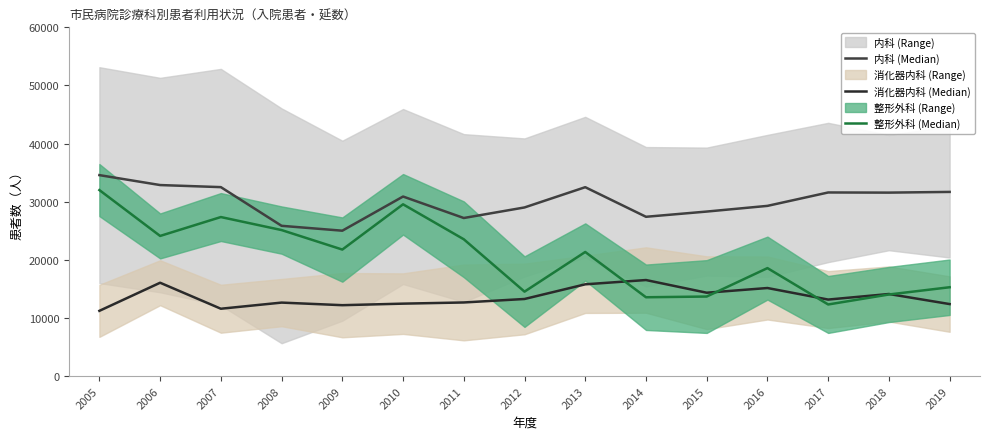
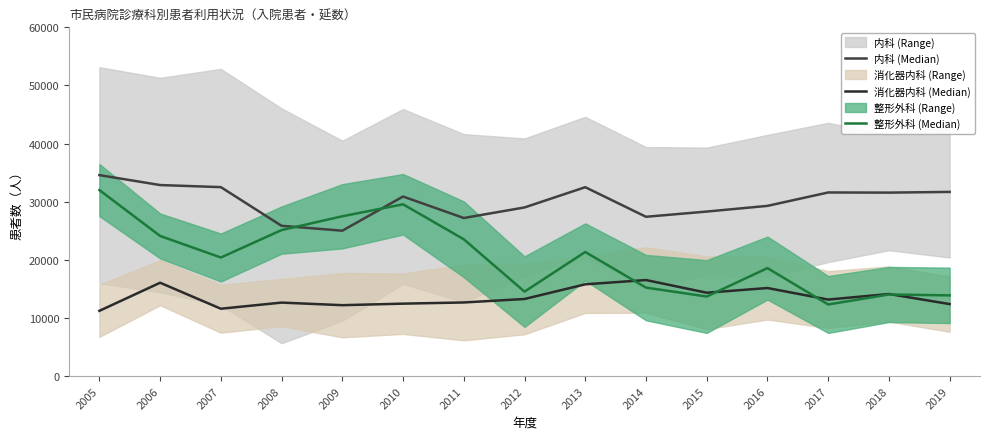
  {
    "整形外科 (Median)": {
      "2005": 32000,
      "2006": 24000,
-     "2007": 27000,
+     "2007": 20000,
      "2008": 25000,
-     "2009": 22000,
+     "2009": 28000,
      "2010": 30000,
      "2011": 24000,
      "2012": 15000,
      "2013": 21000,
-     "2014": 14000,
+     "2014": 15000,
      "2015": 14000,
      "2016": 19000,
      "2017": 12000,
-     "2019": 15000
+     "2019": 14000
    }
  }
